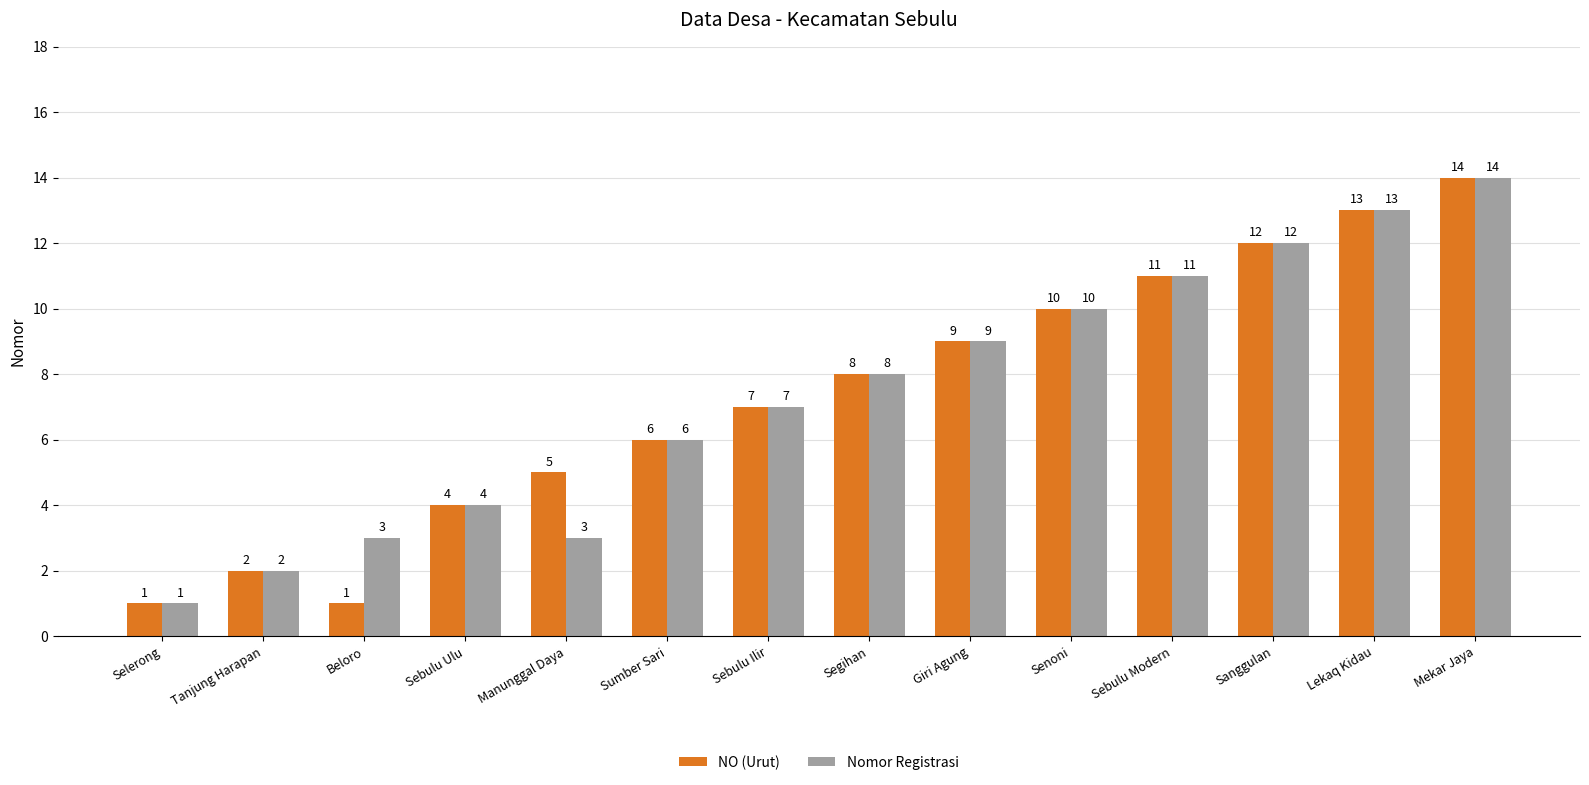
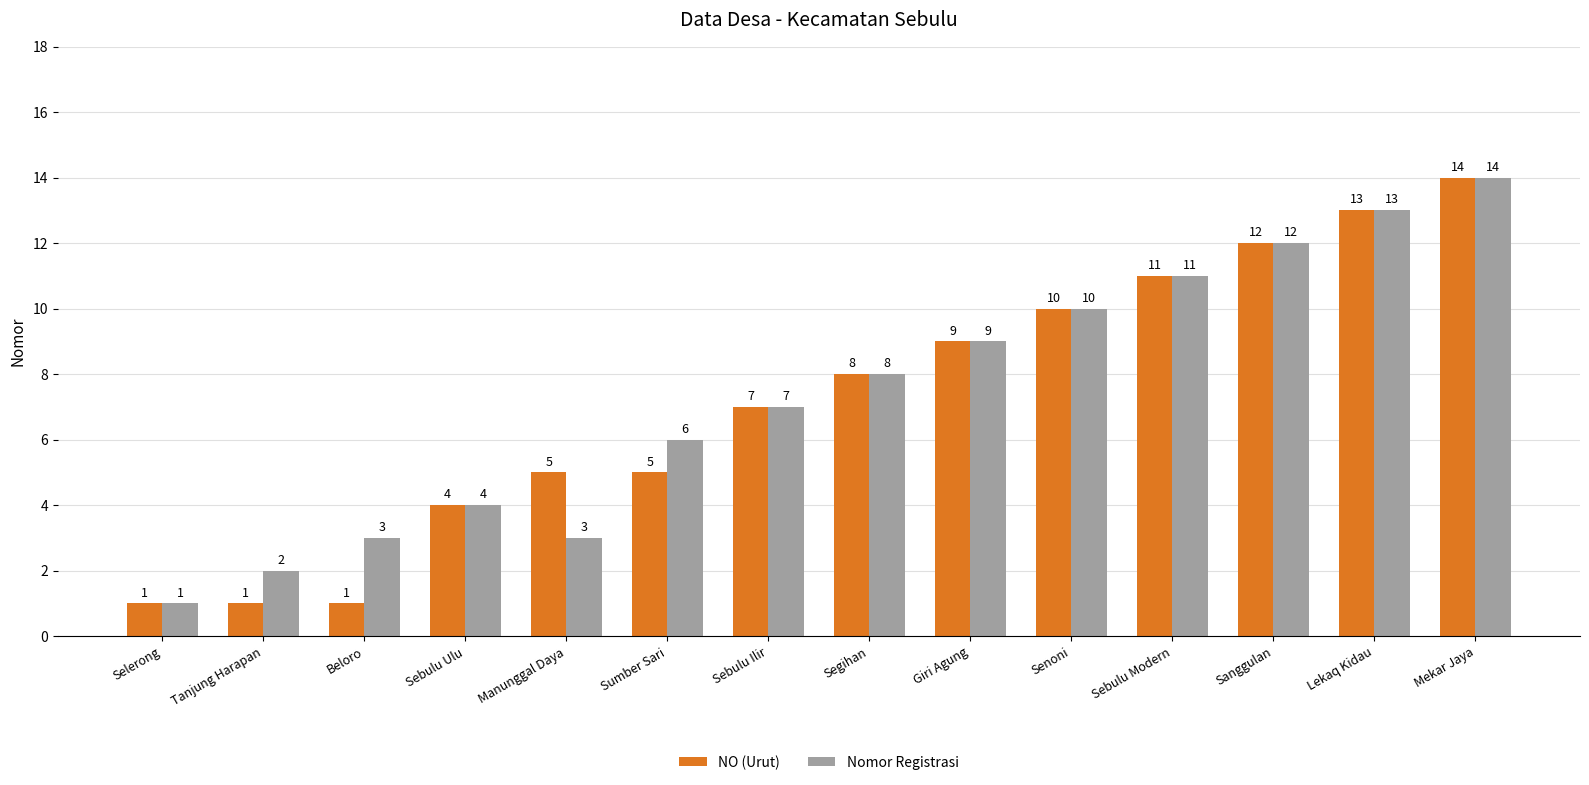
  {
    "NO (Urut)": {
      "Selerong": 1,
-     "Tanjung Harapan": 2,
+     "Tanjung Harapan": 1,
      "Beloro": 1,
      "Sebulu Ulu": 4,
      "Manunggal Daya": 5,
-     "Sumber Sari": 6,
+     "Sumber Sari": 5,
      "Sebulu Ilir": 7,
      "Segihan": 8,
      "Giri Agung": 9,
      "Senoni": 10,
      "Sebulu Modern": 11,
      "Sanggulan": 12,
      "Lekaq Kidau": 13,
      "Mekar Jaya": 14
    },
    "Nomor Registrasi": {
      "Selerong": 1,
      "Tanjung Harapan": 2,
      "Beloro": 3,
      "Sebulu Ulu": 4,
      "Manunggal Daya": 3,
      "Sumber Sari": 6,
      "Sebulu Ilir": 7,
      "Segihan": 8,
      "Giri Agung": 9,
      "Senoni": 10,
      "Sebulu Modern": 11,
      "Sanggulan": 12,
      "Lekaq Kidau": 13,
      "Mekar Jaya": 14
    }
  }
